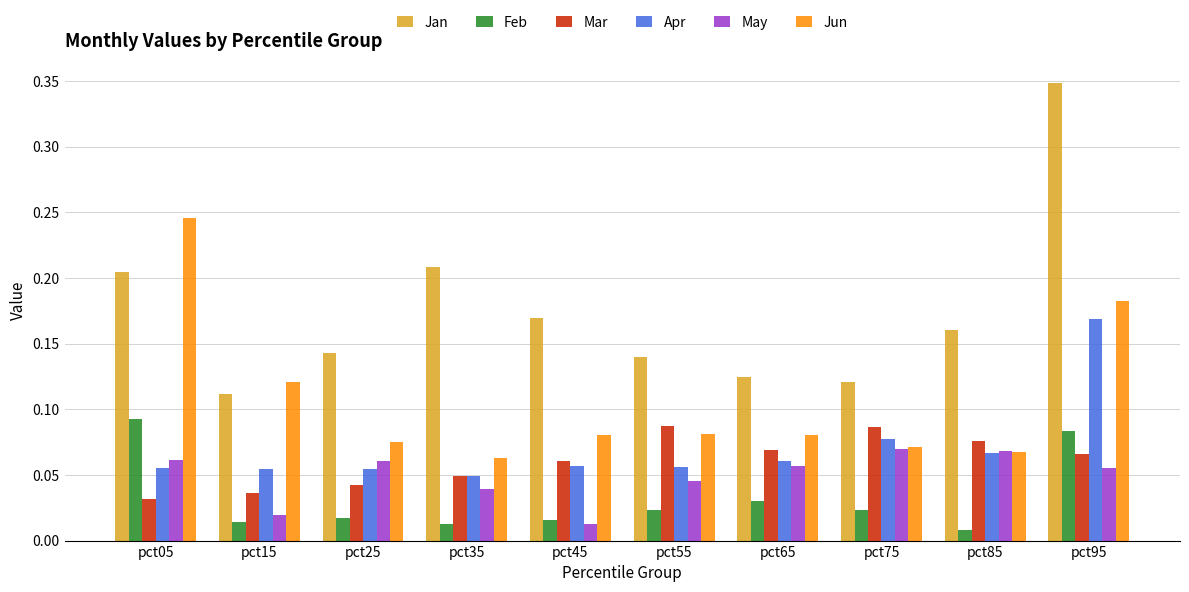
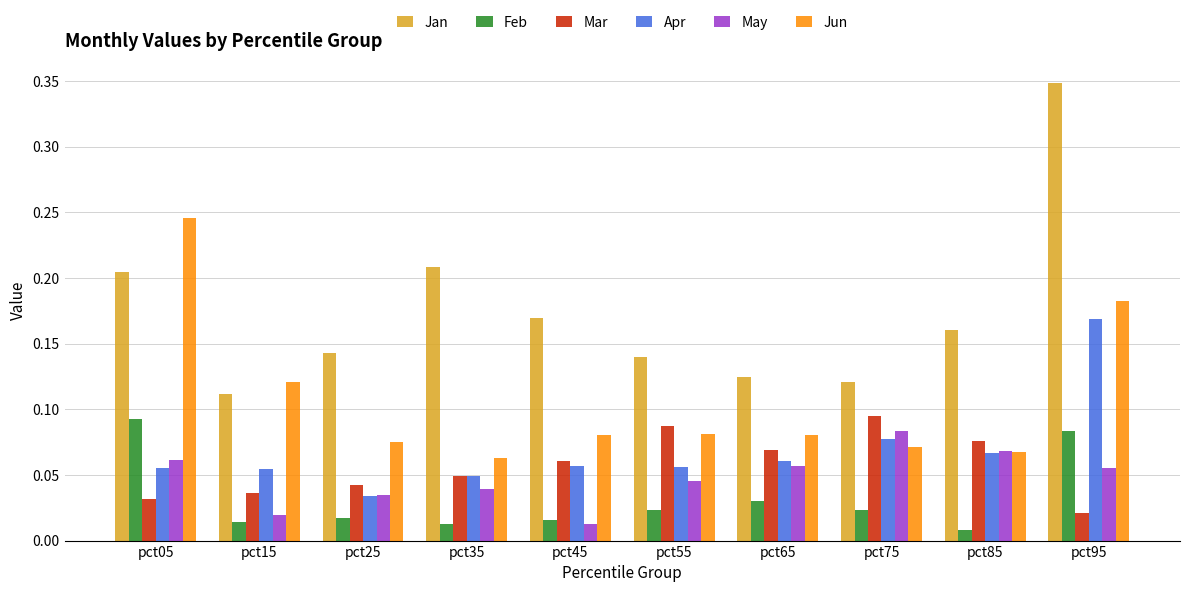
  {
    "Feb": {
      "pct05": 0.092,
      "pct15": 0.014,
      "pct25": 0.017,
      "pct35": 0.013,
      "pct45": 0.016,
      "pct55": 0.024,
      "pct65": 0.030,
      "pct75": 0.023,
      "pct85": 0.008,
      "pct95": 0.084
    },
    "Mar": {
      "pct05": 0.032,
      "pct15": 0.036,
      "pct25": 0.042,
      "pct35": 0.049,
      "pct45": 0.061,
      "pct55": 0.087,
      "pct65": 0.069,
-     "pct75": 0.087,
+     "pct75": 0.095,
      "pct85": 0.076,
-     "pct95": 0.066
+     "pct95": 0.021
    },
    "Apr": {
      "pct05": 0.055,
      "pct15": 0.054,
-     "pct25": 0.054,
+     "pct25": 0.034,
      "pct35": 0.049,
      "pct45": 0.057,
      "pct55": 0.056,
      "pct65": 0.061,
      "pct75": 0.078,
      "pct85": 0.067,
      "pct95": 0.168
    },
    "May": {
      "pct05": 0.061,
      "pct15": 0.020,
-     "pct25": 0.060,
+     "pct25": 0.035,
      "pct35": 0.039,
      "pct45": 0.013,
      "pct55": 0.046,
      "pct65": 0.057,
-     "pct75": 0.070,
+     "pct75": 0.083,
      "pct85": 0.068,
      "pct95": 0.056
    }
  }
